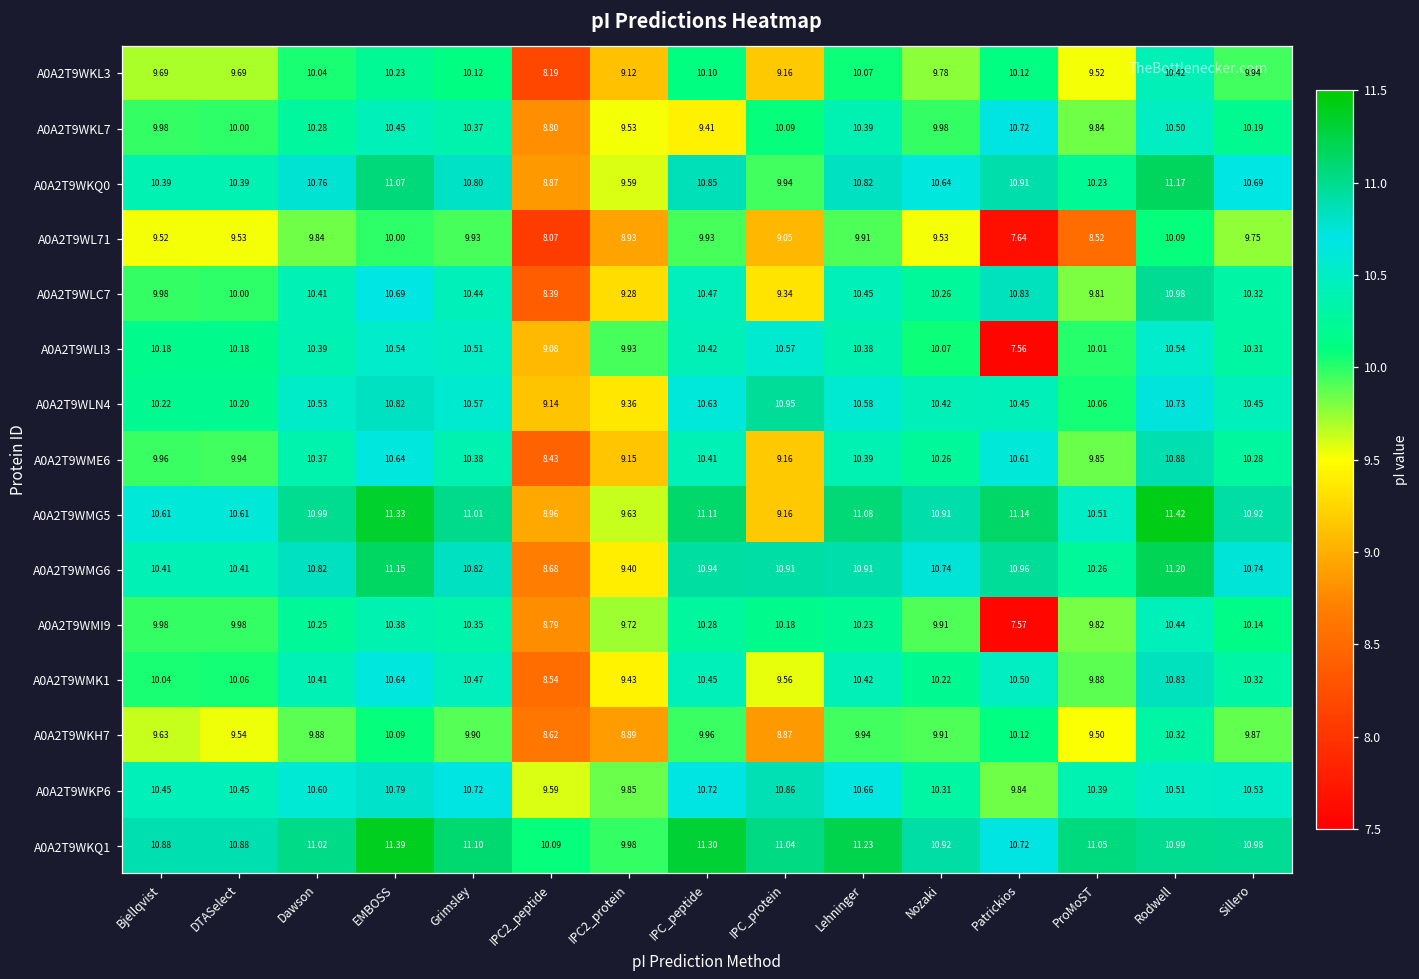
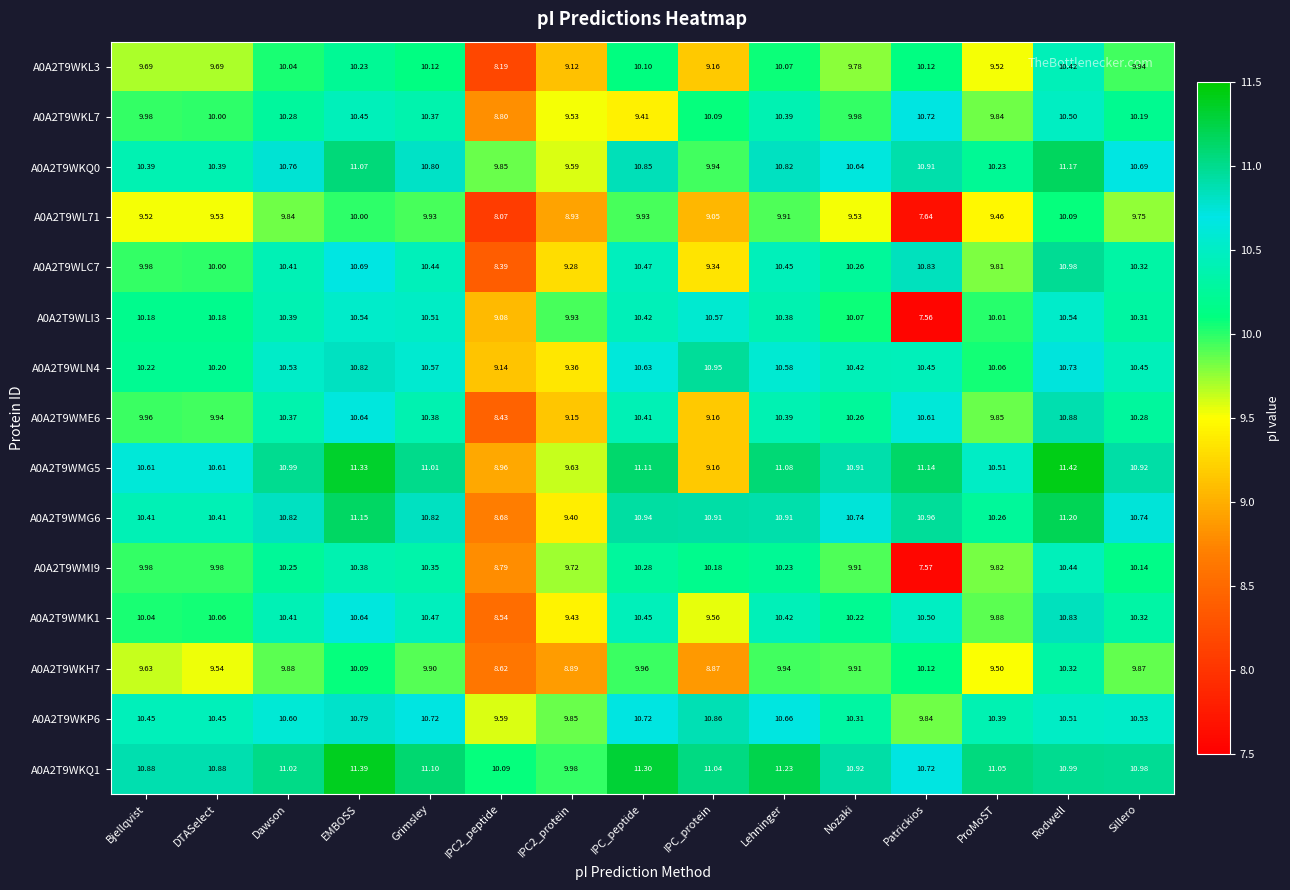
  {
    "A0A2T9WKQ0": {
      "Bjellqvist": 10.39,
      "DTASelect": 10.39,
      "Dawson": 10.76,
      "EMBOSS": 11.07,
      "Grimsley": 10.80,
-     "IPC2_peptide": 8.87,
+     "IPC2_peptide": 9.85,
      "IPC2_protein": 9.59,
      "IPC_peptide": 10.85,
      "IPC_protein": 9.94,
      "Lehninger": 10.82,
      "Nozaki": 10.64,
      "Patrickios": 10.91,
      "ProMoST": 10.23,
      "Rodwell": 11.17,
      "Sillero": 10.69
    },
    "A0A2T9WL71": {
      "Bjellqvist": 9.52,
      "DTASelect": 9.53,
      "Dawson": 9.84,
      "EMBOSS": 10.00,
      "Grimsley": 9.93,
      "IPC2_peptide": 8.07,
      "IPC2_protein": 8.93,
      "IPC_peptide": 9.93,
      "IPC_protein": 9.05,
      "Lehninger": 9.91,
      "Nozaki": 9.53,
      "Patrickios": 7.64,
-     "ProMoST": 8.52,
+     "ProMoST": 9.46,
      "Rodwell": 10.09,
      "Sillero": 9.75
    }
  }
